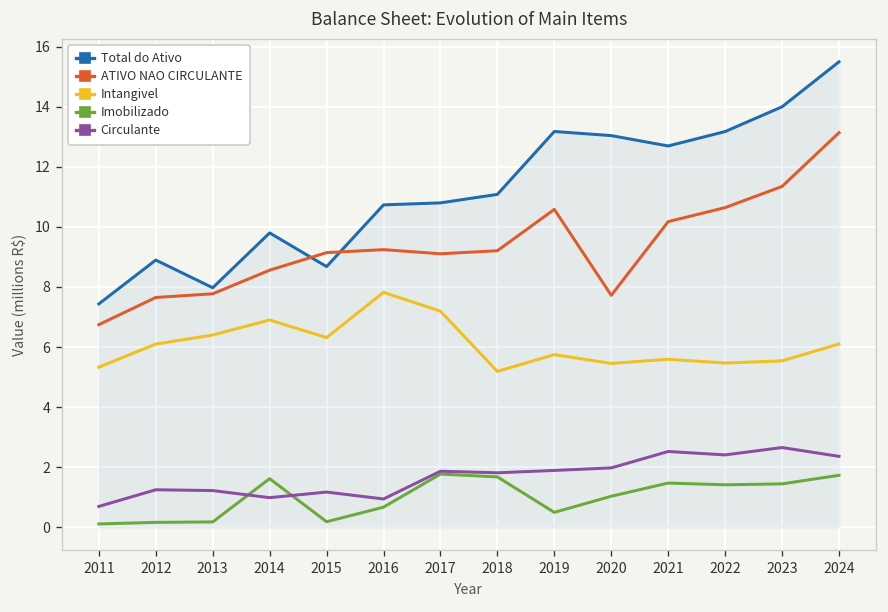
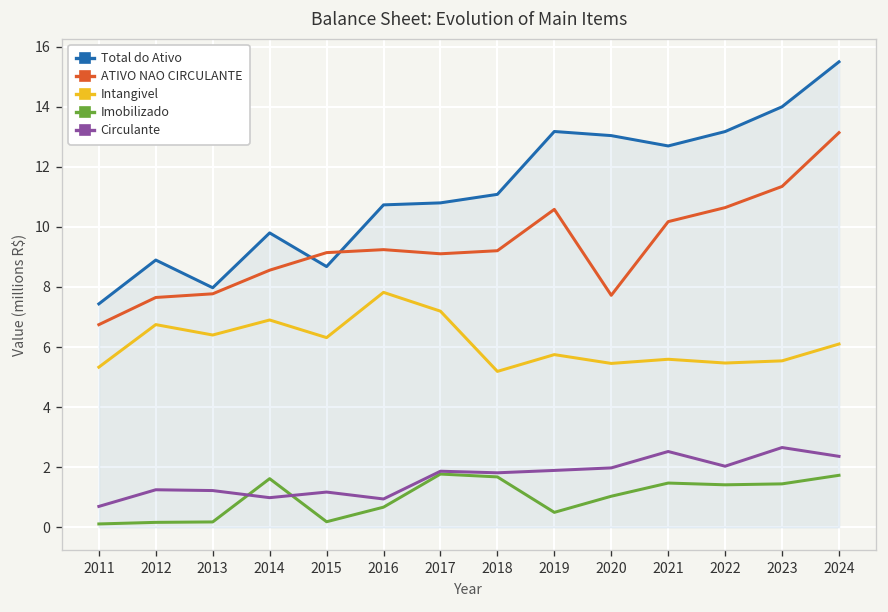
  {
    "Total do Ativo": {
      "2011": 7.4,
      "2012": 8.9,
      "2013": 8.0,
      "2014": 9.8,
      "2015": 8.7,
      "2016": 10.7,
      "2017": 10.8,
      "2018": 11.1,
      "2019": 13.2,
      "2020": 13.0,
      "2021": 12.7,
      "2022": 13.2,
      "2023": 14.0,
      "2024": 15.5
    },
    "ATIVO NAO CIRCULANTE": {
      "2011": 6.7,
      "2012": 7.7,
      "2013": 7.8,
      "2014": 8.6,
      "2015": 9.1,
      "2016": 9.2,
      "2017": 9.1,
      "2018": 9.2,
      "2019": 10.6,
      "2020": 7.7,
      "2021": 10.2,
      "2022": 10.6,
      "2023": 11.3,
      "2024": 13.1
    },
    "Intangivel": {
      "2011": 5.3,
-     "2012": 6.1,
+     "2012": 6.7,
      "2013": 6.4,
      "2014": 6.9,
      "2015": 6.3,
      "2016": 7.8,
      "2017": 7.2,
      "2018": 5.2,
      "2019": 5.7,
      "2020": 5.5,
      "2021": 5.6,
      "2022": 5.5,
      "2023": 5.5,
      "2024": 6.1
    },
    "Imobilizado": {
      "2011": 0.1,
      "2012": 0.2,
      "2013": 0.2,
      "2014": 1.6,
      "2015": 0.2,
      "2016": 0.7,
      "2018": 1.7,
      "2019": 0.5,
      "2020": 1.0,
      "2021": 1.5,
      "2022": 1.4,
      "2023": 1.4,
      "2024": 1.7
    },
    "Circulante": {
      "2011": 0.7,
      "2012": 1.2,
      "2013": 1.2,
      "2014": 1.0,
      "2015": 1.2,
      "2016": 0.9,
      "2018": 1.8,
      "2019": 1.9,
      "2020": 2.0,
      "2021": 2.5,
-     "2022": 2.4,
+     "2022": 2.0,
      "2023": 2.7,
      "2024": 2.4
    }
  }
